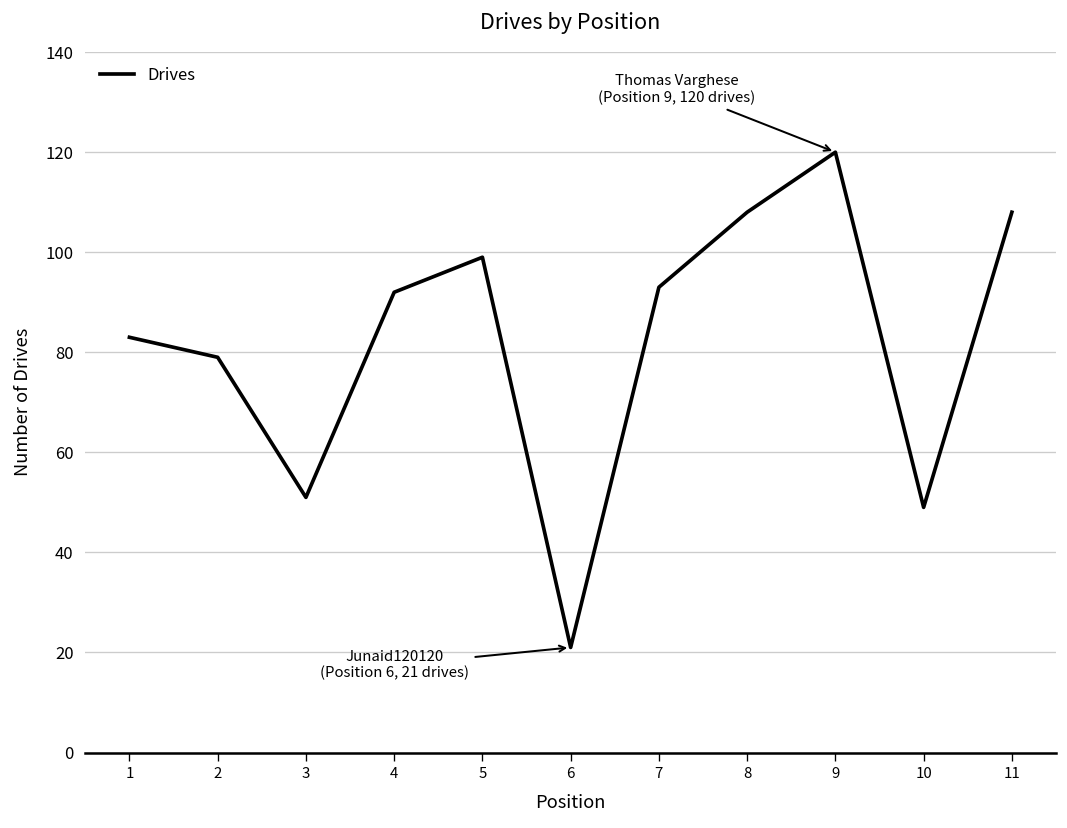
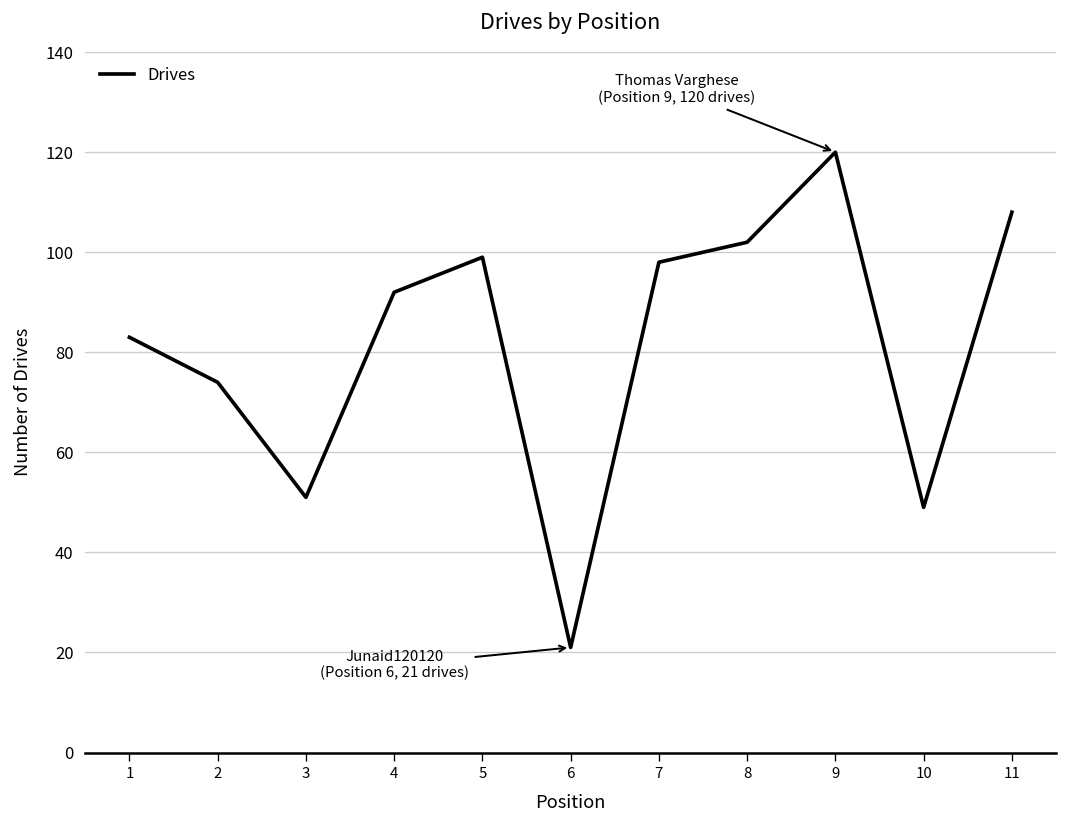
  {
    "1": 83,
-   "2": 79,
+   "2": 74,
    "3": 51,
    "4": 92,
    "5": 99,
-   "7": 93,
-   "8": 108,
+   "7": 98,
+   "8": 102,
    "10": 49,
    "11": 108
  }
